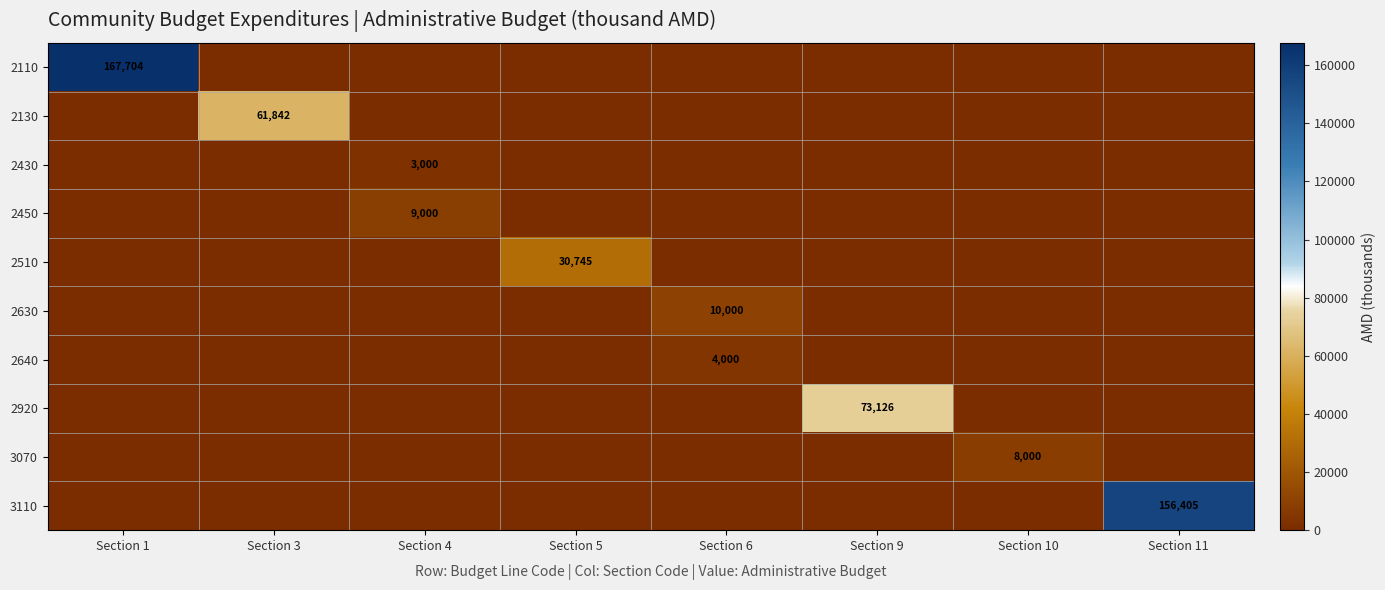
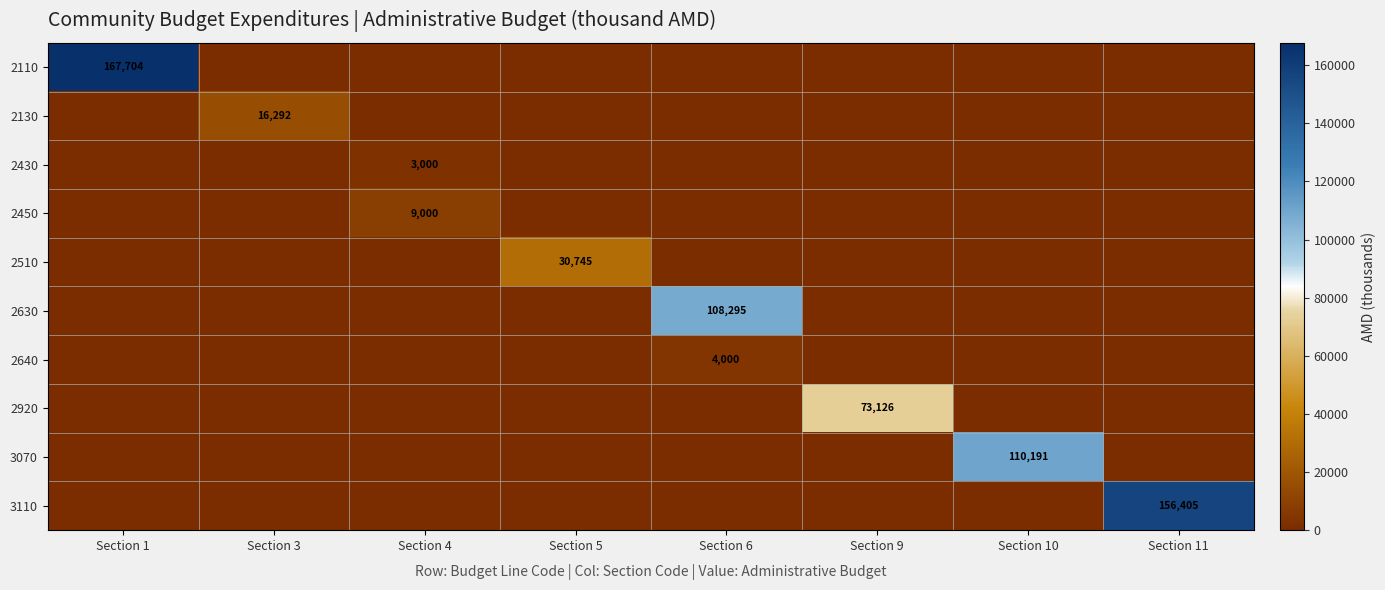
  {
    "2110": {
      "Section 1": "167,704"
    },
    "2130": {
-     "Section 3": "61,842"
+     "Section 3": "16,292"
    },
    "2430": {
      "Section 4": "3,000"
    },
    "2450": {
      "Section 4": "9,000"
    },
    "2510": {
      "Section 5": "30,745"
    },
    "2630": {
-     "Section 6": "10,000"
+     "Section 6": "108,295"
    },
    "2640": {
      "Section 6": "4,000"
    },
    "2920": {
      "Section 9": "73,126"
    },
    "3070": {
-     "Section 10": "8,000"
+     "Section 10": "110,191"
    },
    "3110": {
      "Section 11": "156,405"
    }
  }
